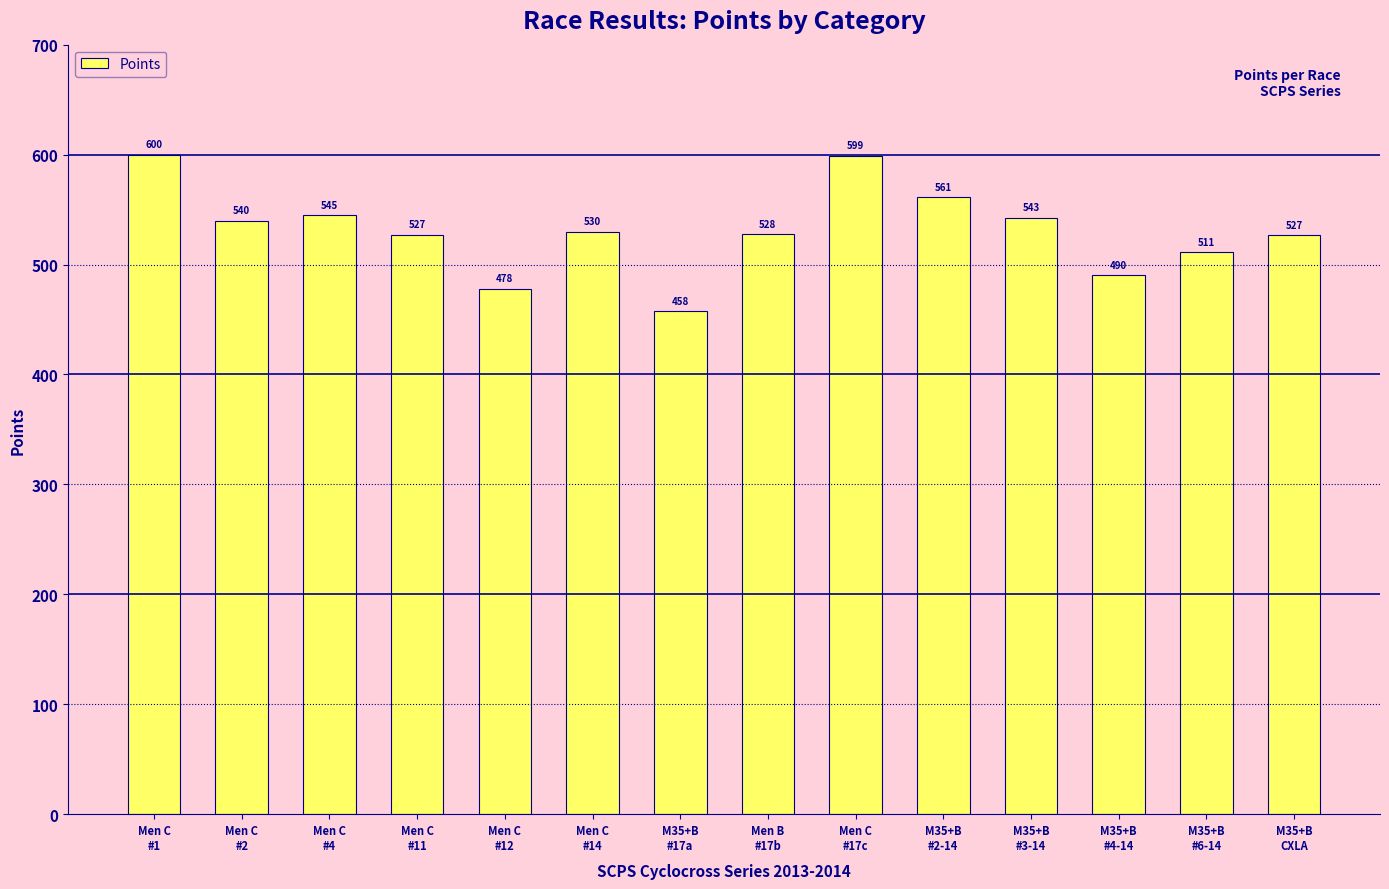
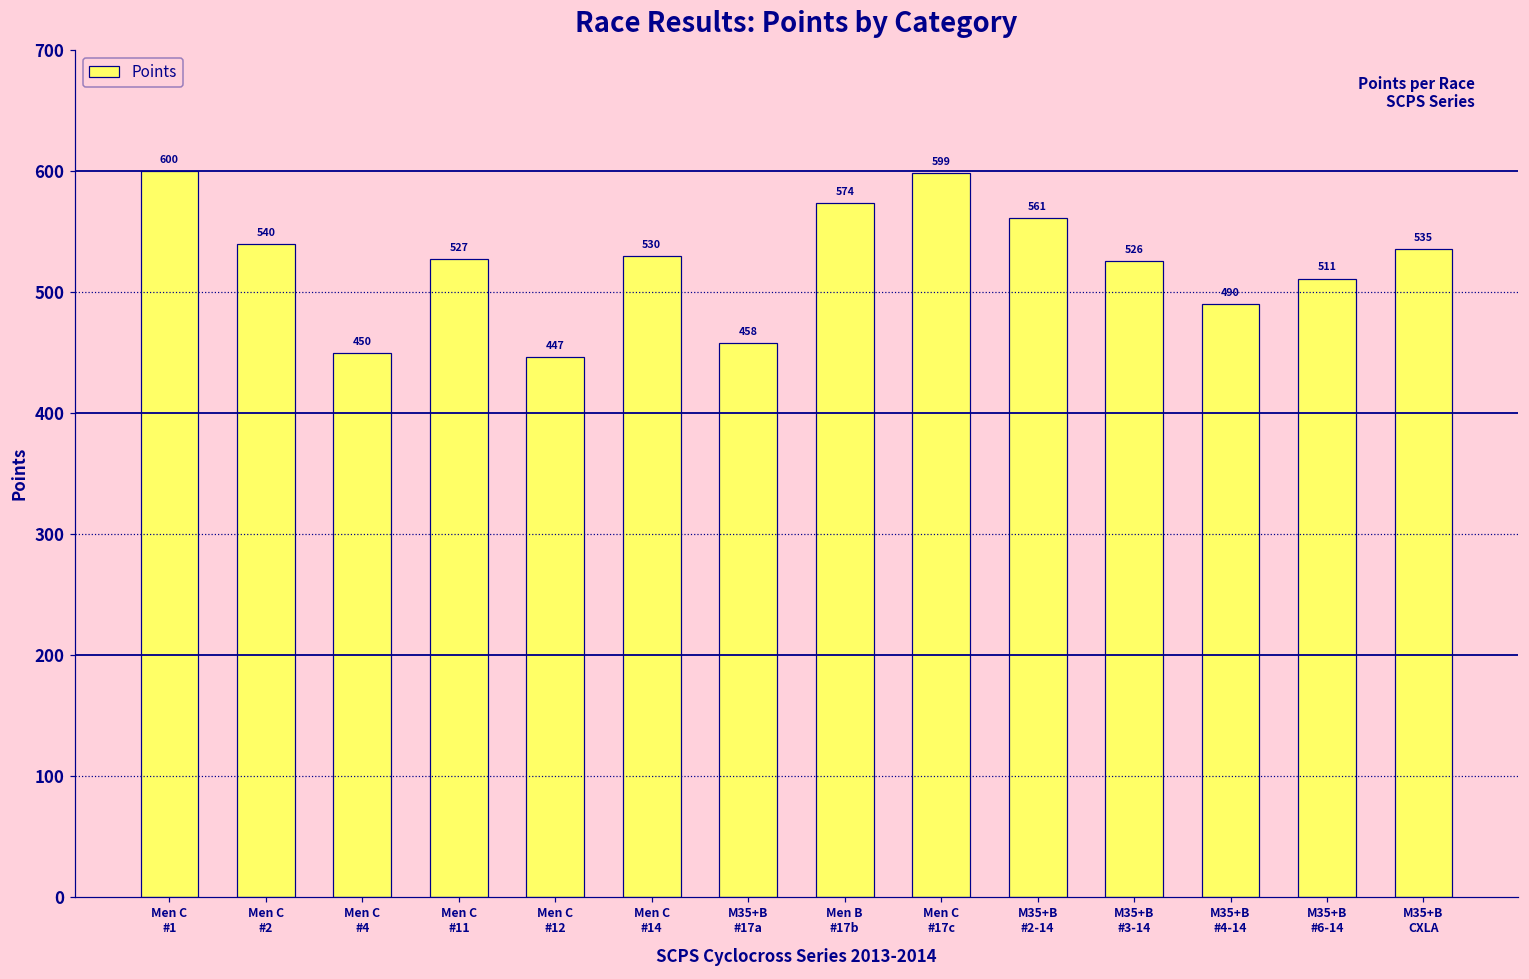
  {
    "Men C #1": 600,
    "Men C #2": 540,
-   "Men C #4": 545,
+   "Men C #4": 450,
    "Men C #11": 527,
-   "Men C #12": 478,
+   "Men C #12": 447,
    "Men C #14": 530,
    "M35+B #17a": 458,
-   "Men B #17b": 528,
+   "Men B #17b": 574,
    "Men C #17c": 599,
    "M35+B #2-14": 561,
-   "M35+B #3-14": 543,
+   "M35+B #3-14": 526,
    "M35+B #4-14": 490,
    "M35+B #6-14": 511,
-   "M35+B CXLA": 527
+   "M35+B CXLA": 535
  }
